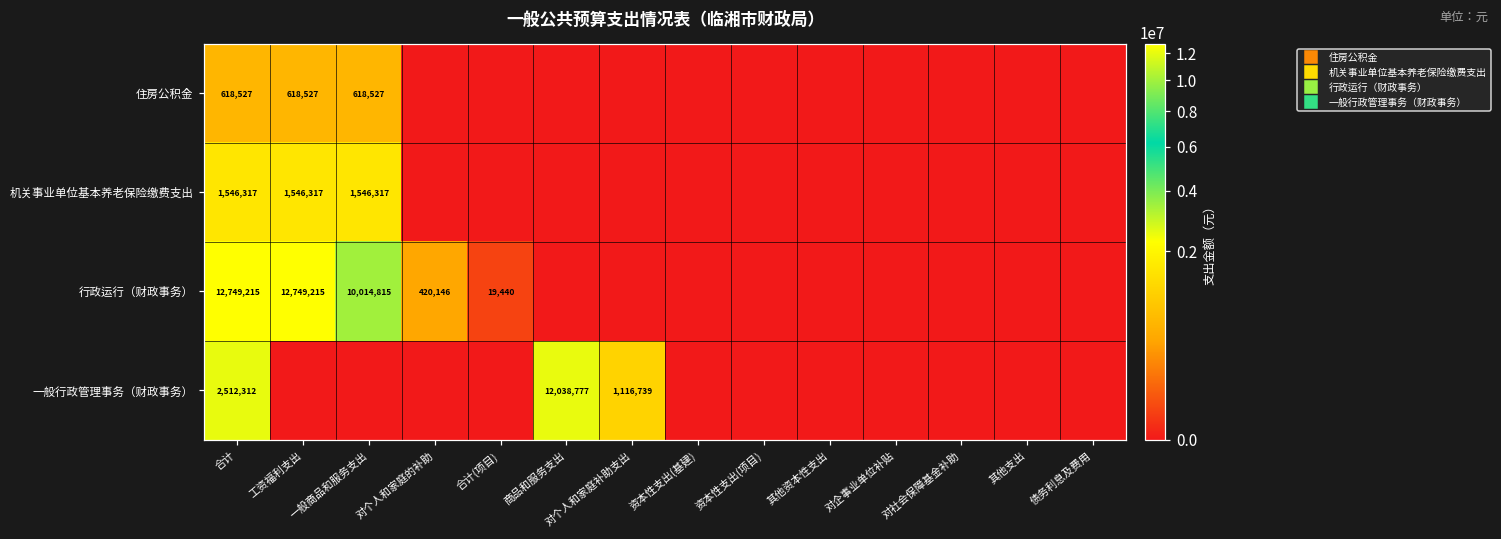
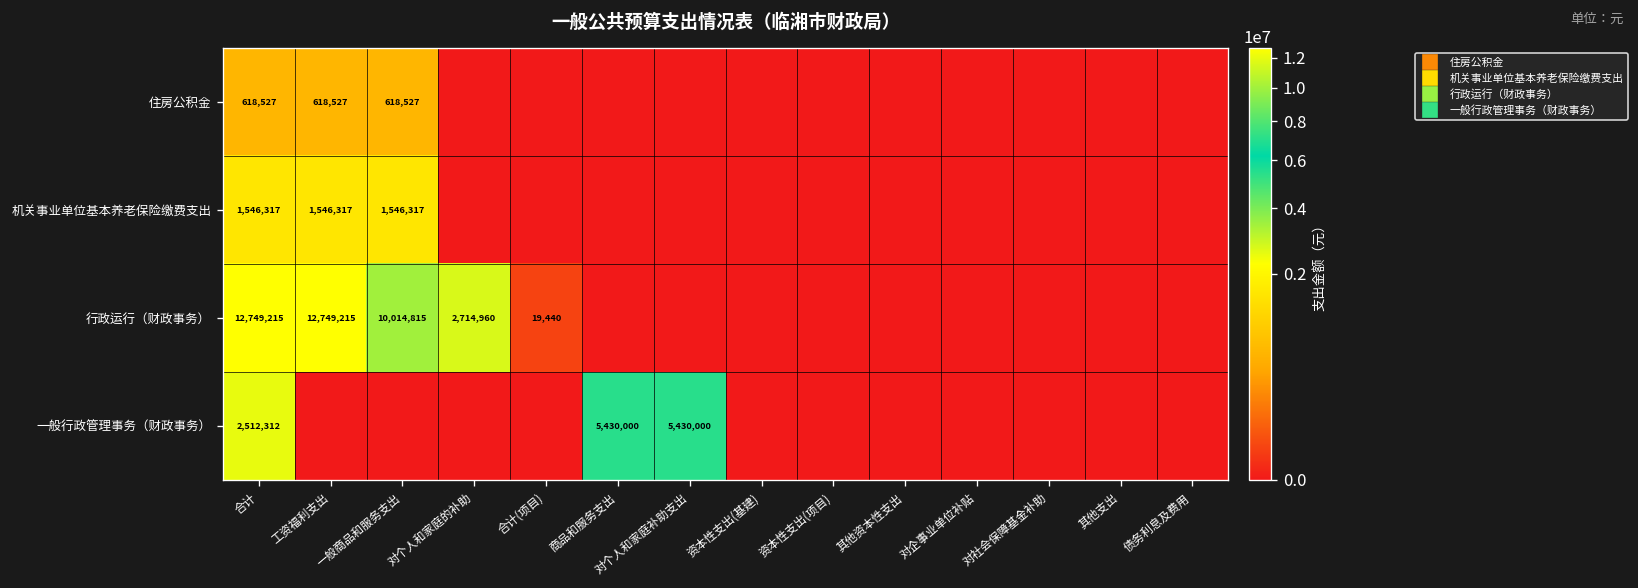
  {
    "住房公积金": {
      "合计": "618,527",
      "工资福利支出": "618,527",
      "一般商品和服务支出": "618,527"
    },
    "机关事业单位基本养老保险缴费支出": {
      "合计": "1,546,317",
      "工资福利支出": "1,546,317",
      "一般商品和服务支出": "1,546,317"
    },
    "行政运行（财政事务）": {
      "合计": "12,749,215",
      "工资福利支出": "12,749,215",
      "一般商品和服务支出": "10,014,815",
-     "对个人和家庭的补助": "420,146",
+     "对个人和家庭的补助": "2,714,960",
      "合计(项目)": "19,440"
    },
    "一般行政管理事务（财政事务）": {
      "合计": "2,512,312",
-     "商品和服务支出": "12,038,777",
-     "对个人和家庭补助支出": "1,116,739"
+     "商品和服务支出": "5,430,000",
+     "对个人和家庭补助支出": "5,430,000"
    }
  }
